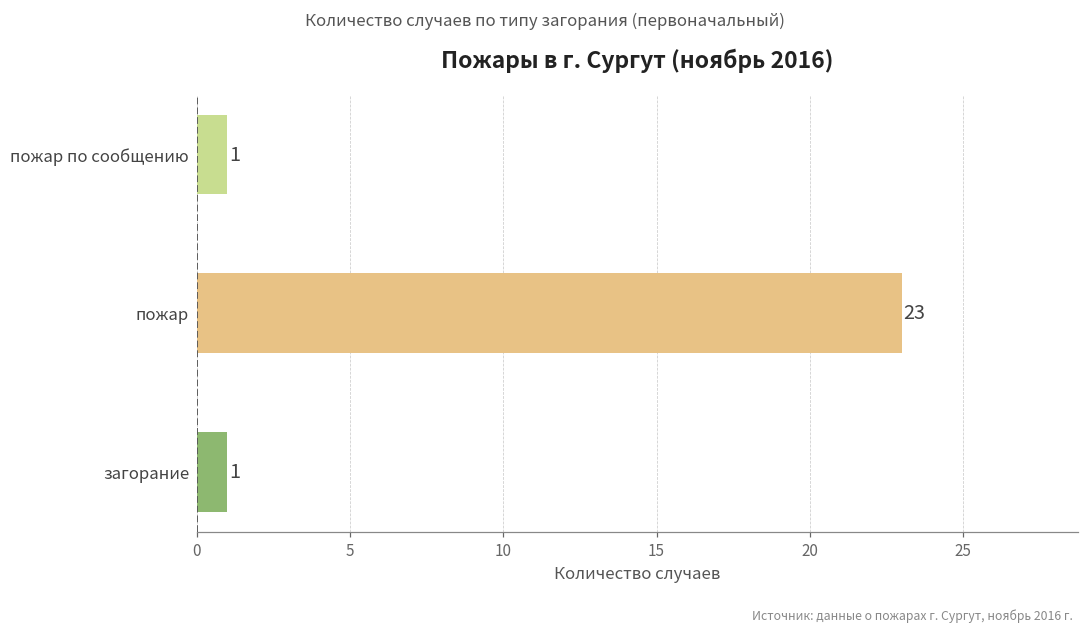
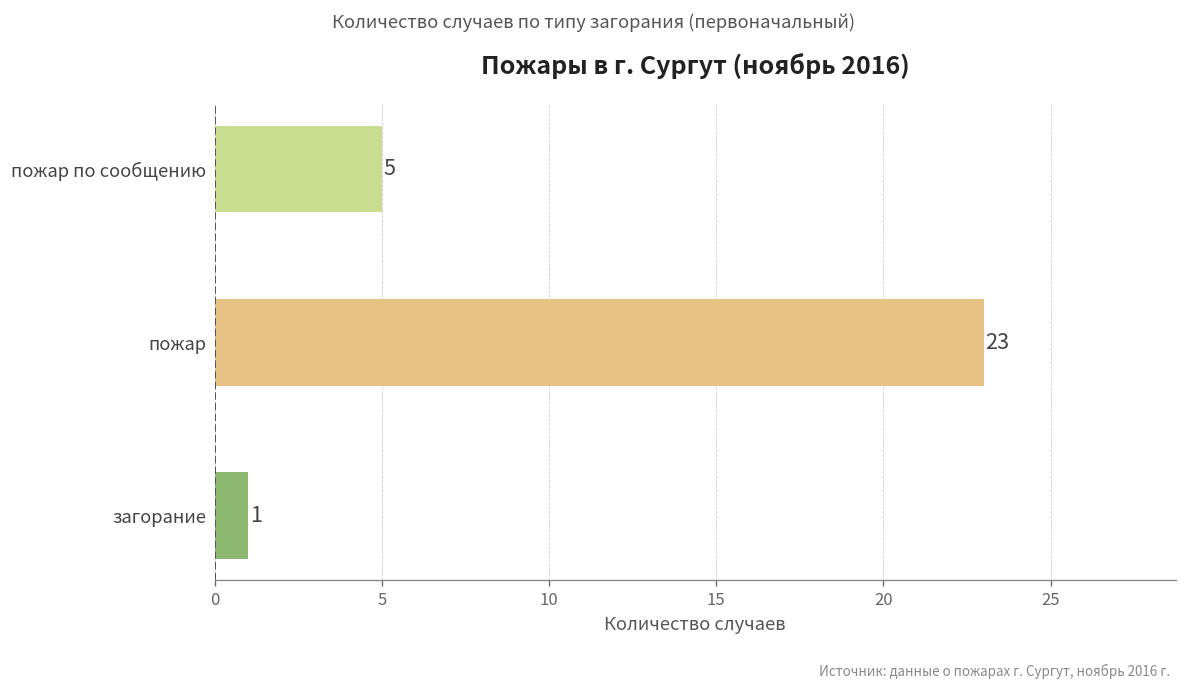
  {
-   "пожар по сообщению": 1,
+   "пожар по сообщению": 5,
    "пожар": 23,
    "загорание": 1
  }
